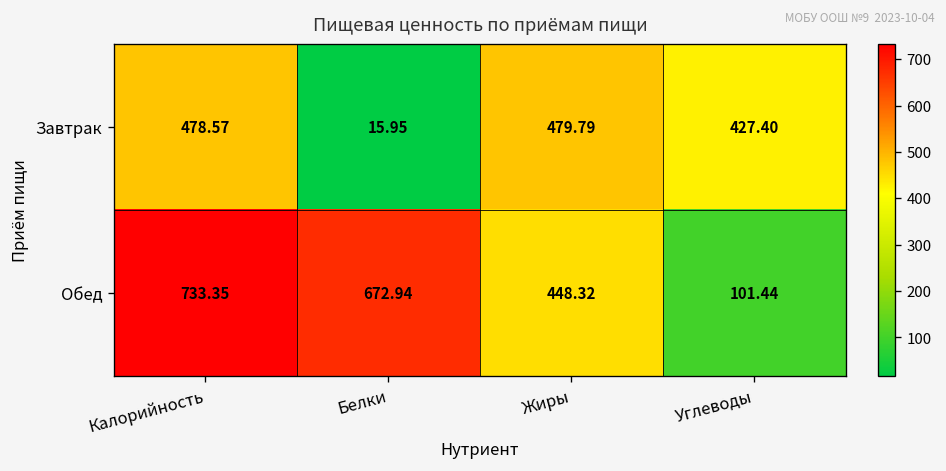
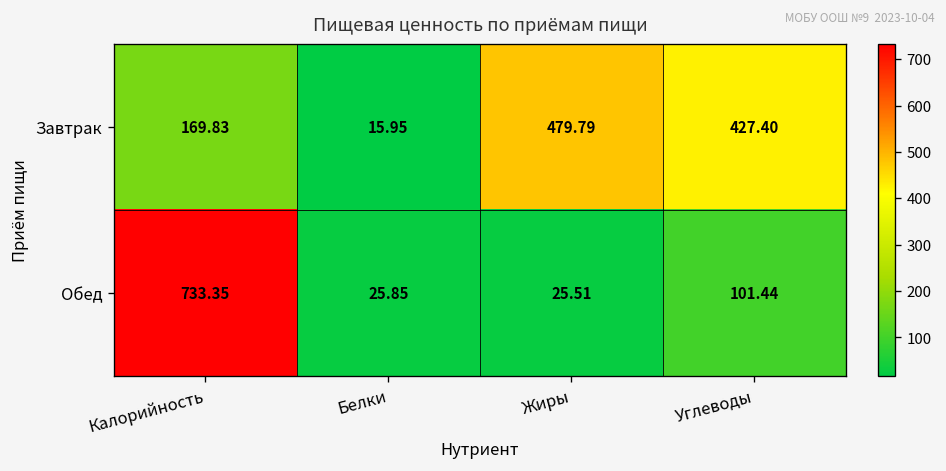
  {
    "Завтрак": {
-     "Калорийность": 478.57,
+     "Калорийность": 169.83,
      "Белки": 15.95,
      "Жиры": 479.79,
      "Углеводы": 427.40
    },
    "Обед": {
      "Калорийность": 733.35,
-     "Белки": 672.94,
-     "Жиры": 448.32,
+     "Белки": 25.85,
+     "Жиры": 25.51,
      "Углеводы": 101.44
    }
  }
